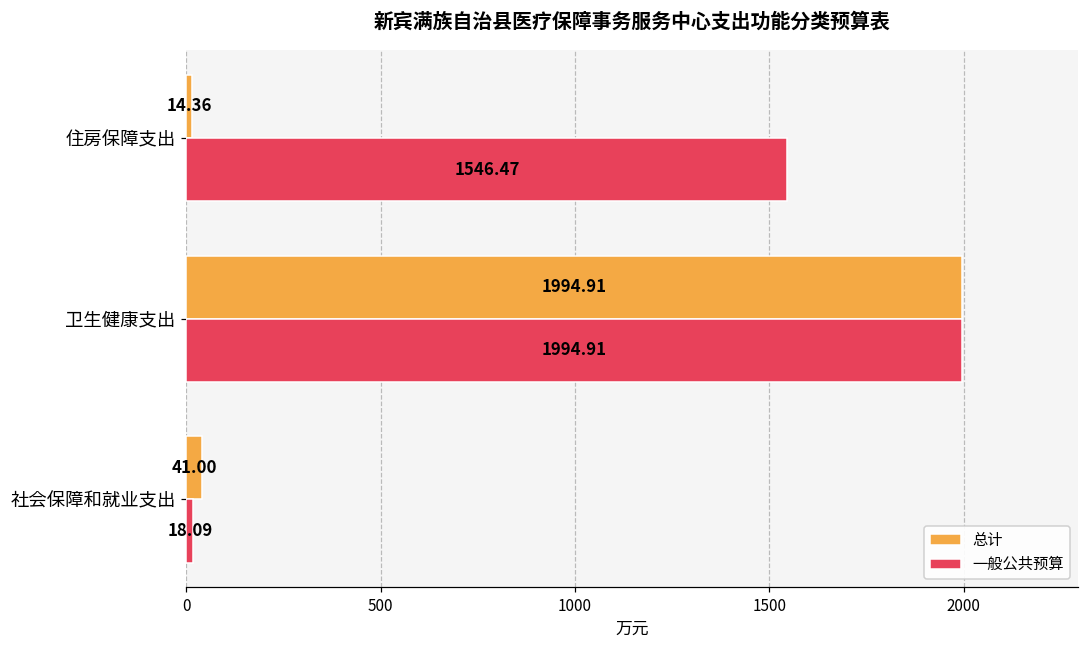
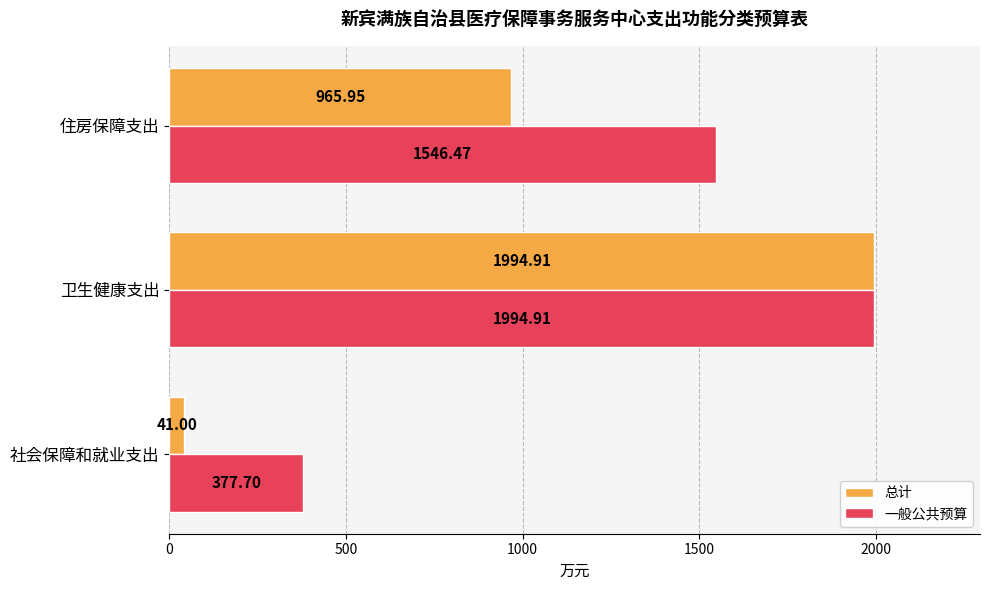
  {
    "总计": {
-     "住房保障支出": 14.36,
+     "住房保障支出": 965.95,
      "卫生健康支出": 1994.91,
      "社会保障和就业支出": 41.00
    },
    "一般公共预算": {
      "住房保障支出": 1546.47,
      "卫生健康支出": 1994.91,
-     "社会保障和就业支出": 18.09
+     "社会保障和就业支出": 377.70
    }
  }
